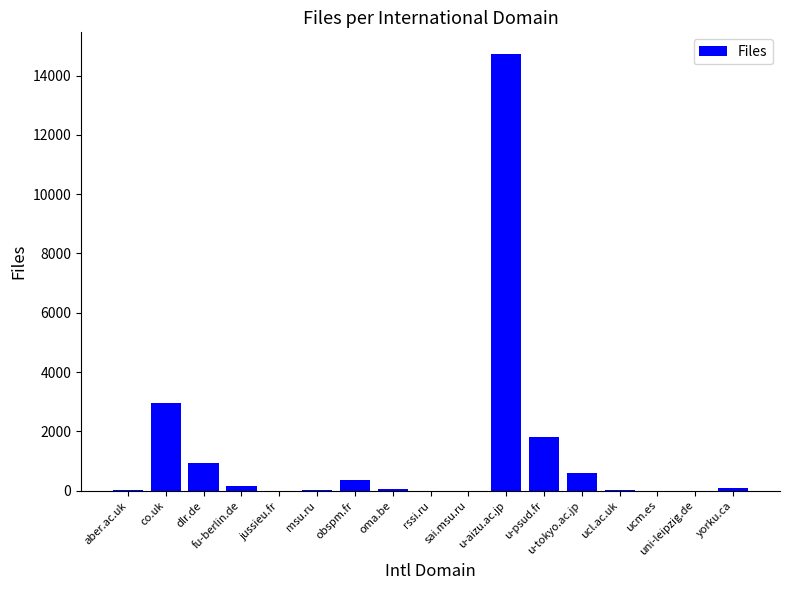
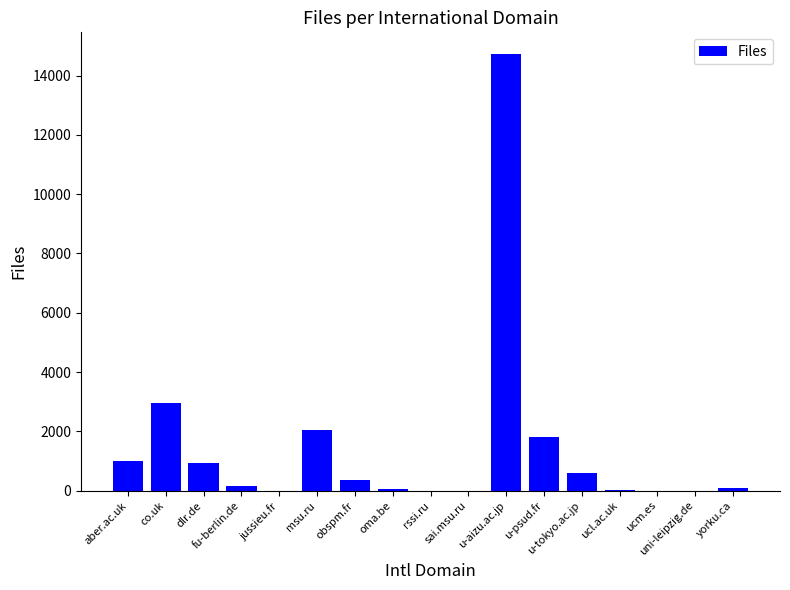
  {
-   "aber.ac.uk": 0,
+   "aber.ac.uk": 1000,
    "co.uk": 3000,
    "dlr.de": 900,
    "fu-berlin.de": 200,
    "jussieu.fr": 0,
-   "msu.ru": 0,
+   "msu.ru": 2000,
    "obspm.fr": 400,
    "sai.msu.ru": 0,
    "u-aizu.ac.jp": 14700,
    "u-psud.fr": 1800,
    "u-tokyo.ac.jp": 600,
    "yorku.ca": 100
  }
